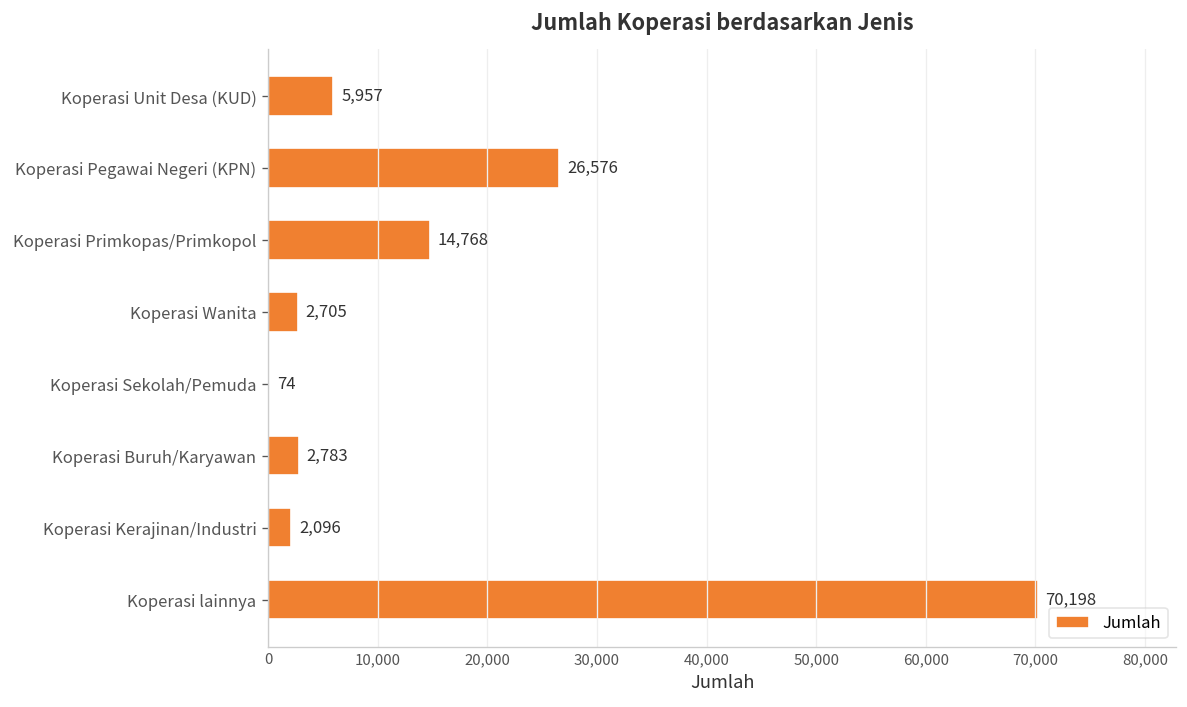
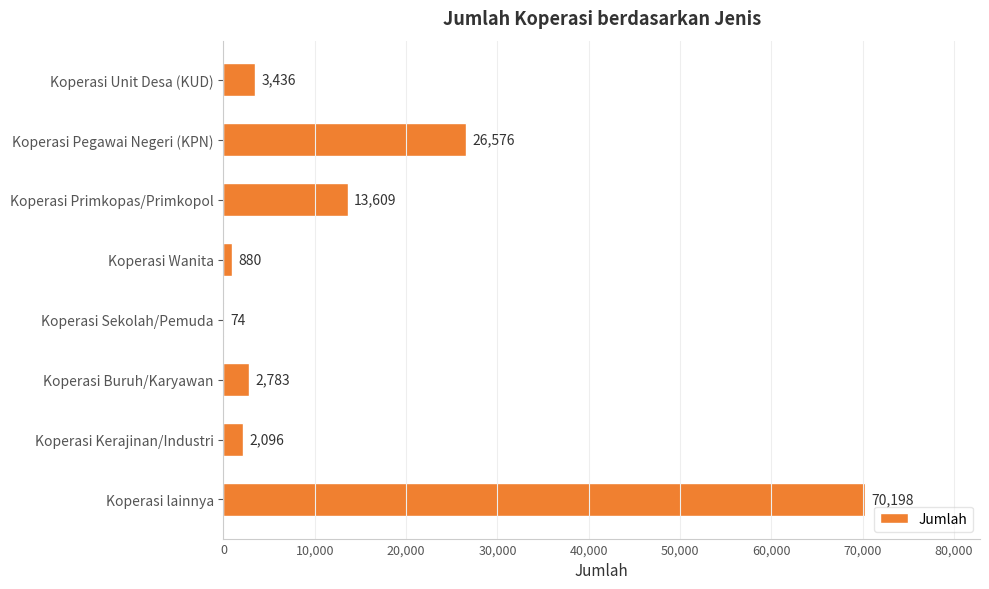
  {
-   "Koperasi Unit Desa (KUD)": "5,957",
+   "Koperasi Unit Desa (KUD)": "3,436",
    "Koperasi Pegawai Negeri (KPN)": "26,576",
-   "Koperasi Primkopas/Primkopol": "14,768",
-   "Koperasi Wanita": "2,705",
+   "Koperasi Primkopas/Primkopol": "13,609",
+   "Koperasi Wanita": "880",
    "Koperasi Sekolah/Pemuda": "74",
    "Koperasi Buruh/Karyawan": "2,783",
    "Koperasi Kerajinan/Industri": "2,096",
    "Koperasi lainnya": "70,198"
  }
